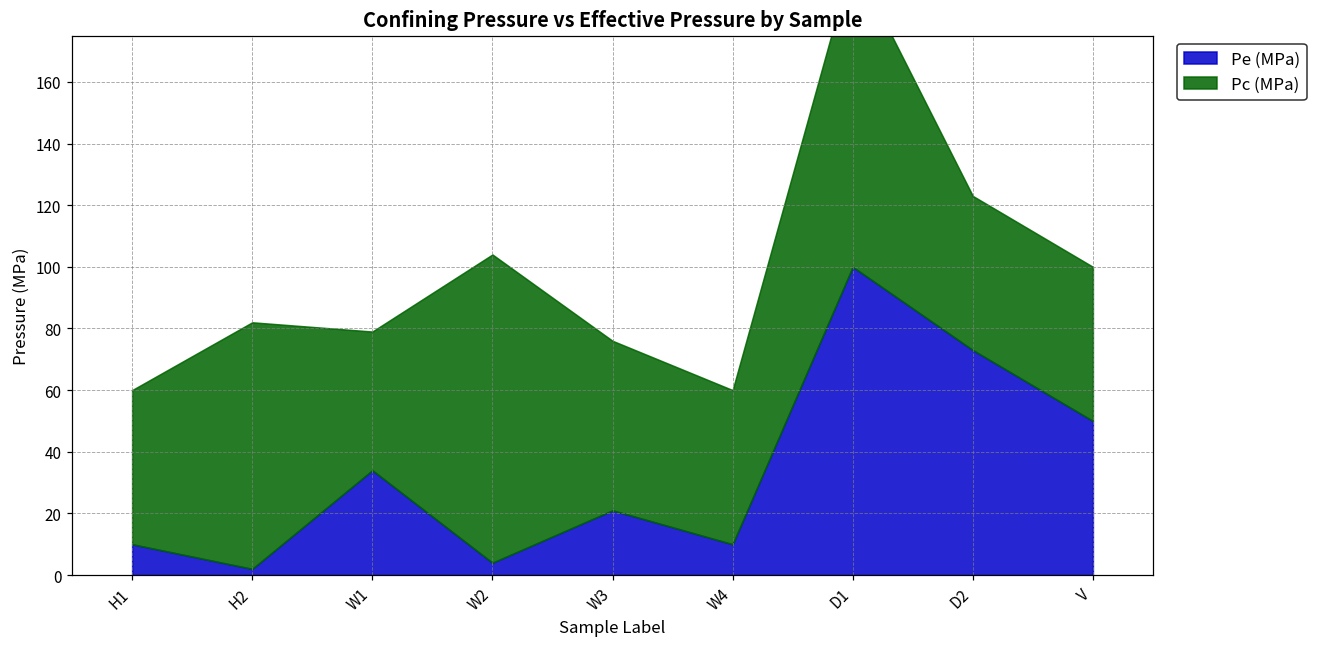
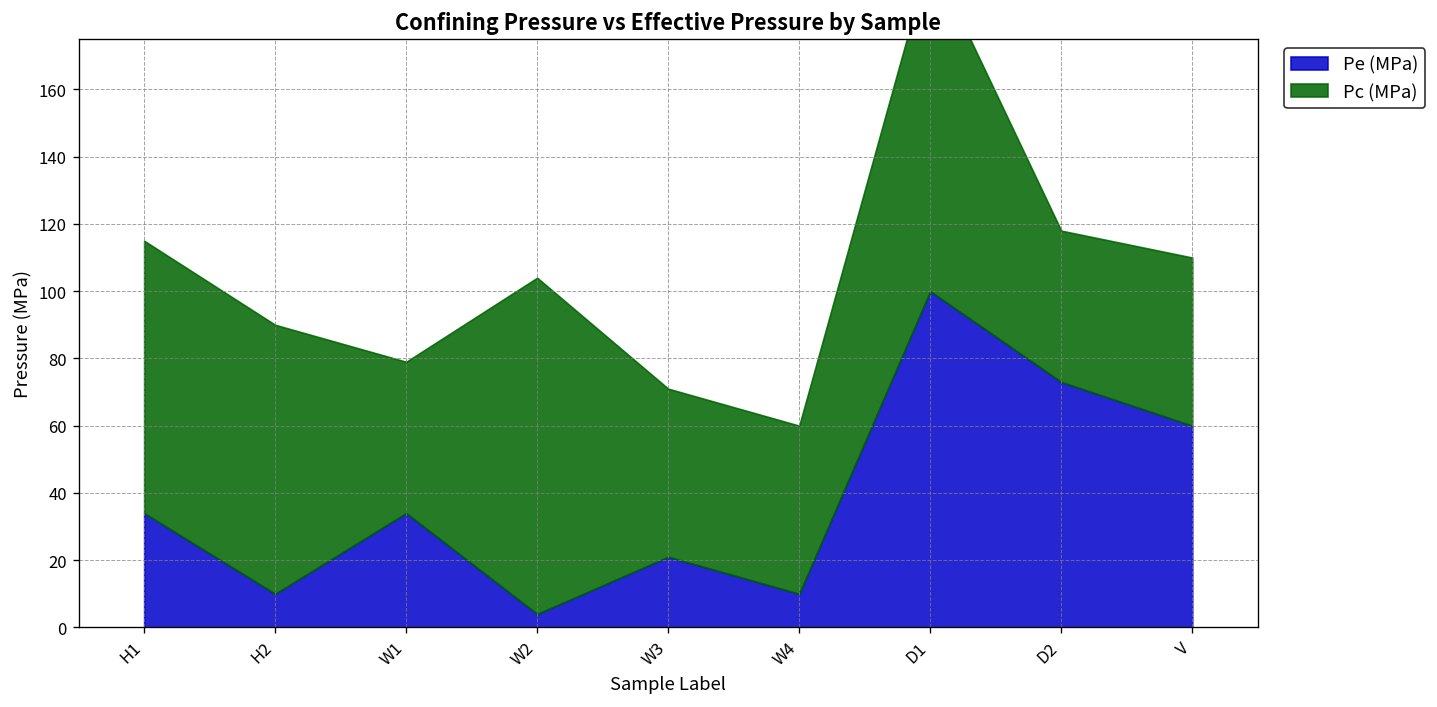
  {
    "Pe (MPa)": {
-     "H1": 10,
-     "H2": 2,
+     "H1": 34,
+     "H2": 10,
      "W1": 34,
      "W2": 4,
      "W3": 21,
      "W4": 10,
      "D1": 100,
      "D2": 73,
-     "V": 50
+     "V": 60
    },
    "Pc (MPa)": {
-     "H1": 50,
+     "H1": 81,
      "H2": 80,
      "W1": 45,
      "W2": 100,
-     "W3": 55,
+     "W3": 50,
      "W4": 50,
-     "D2": 50,
+     "D2": 45,
      "V": 50
    }
  }
